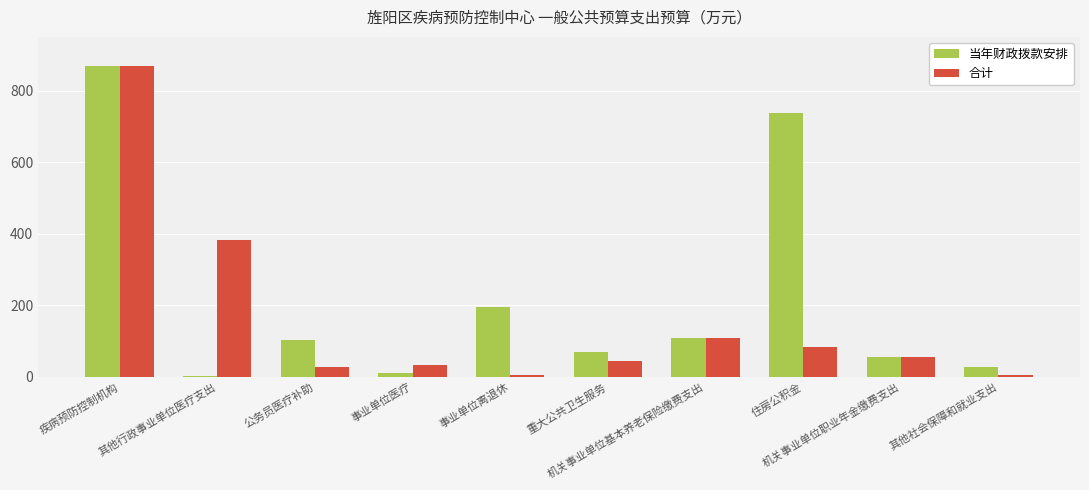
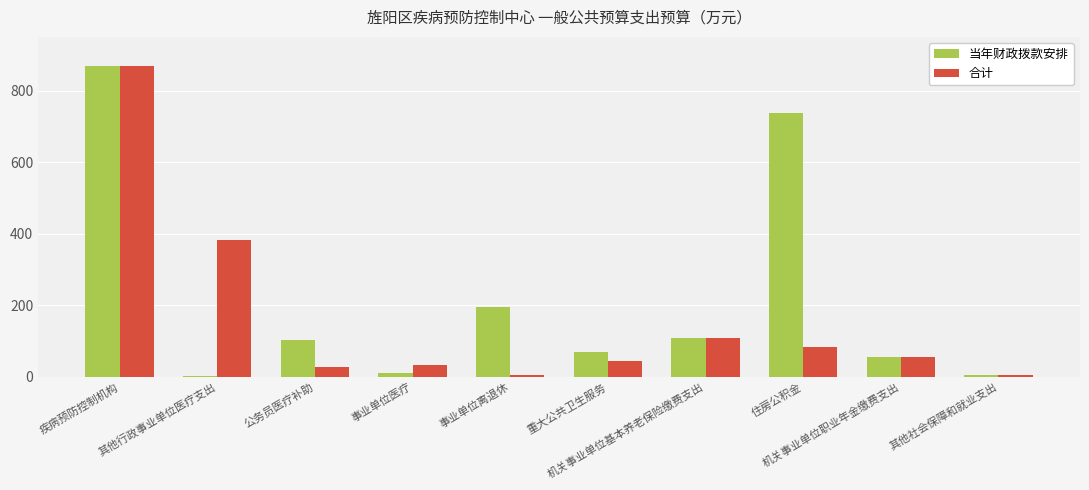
  {
    "当年财政拨款安排": {
      "疾病预防控制机构": 870,
      "公务员医疗补助": 100,
      "事业单位医疗": 10,
      "事业单位离退休": 200,
      "重大公共卫生服务": 70,
      "机关事业单位基本养老保险缴费支出": 110,
      "住房公积金": 740,
      "机关事业单位职业年金缴费支出": 50,
-     "其他社会保障和就业支出": 30
+     "其他社会保障和就业支出": 10
    },
    "合计": {
      "疾病预防控制机构": 870,
      "其他行政事业单位医疗支出": 380,
      "公务员医疗补助": 30,
      "事业单位医疗": 30,
      "重大公共卫生服务": 40,
      "机关事业单位基本养老保险缴费支出": 110,
      "住房公积金": 80,
      "机关事业单位职业年金缴费支出": 50
    }
  }
